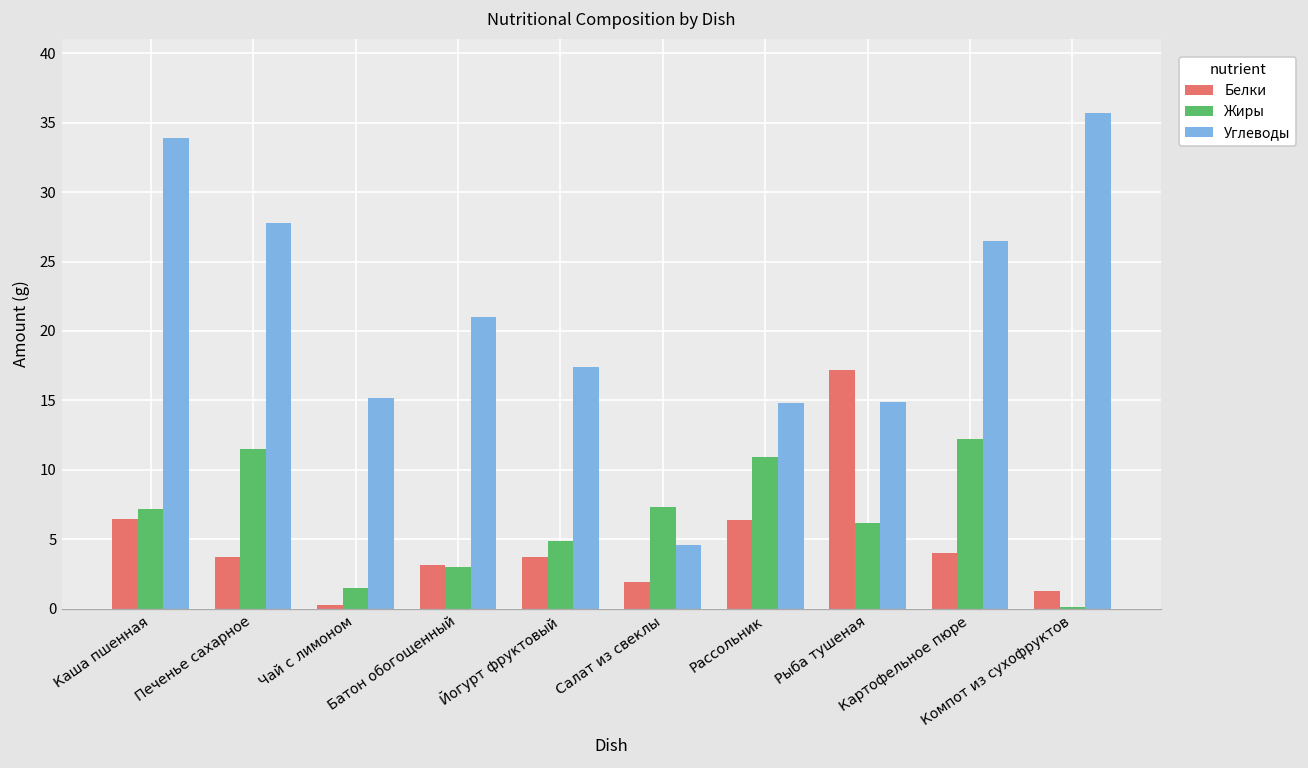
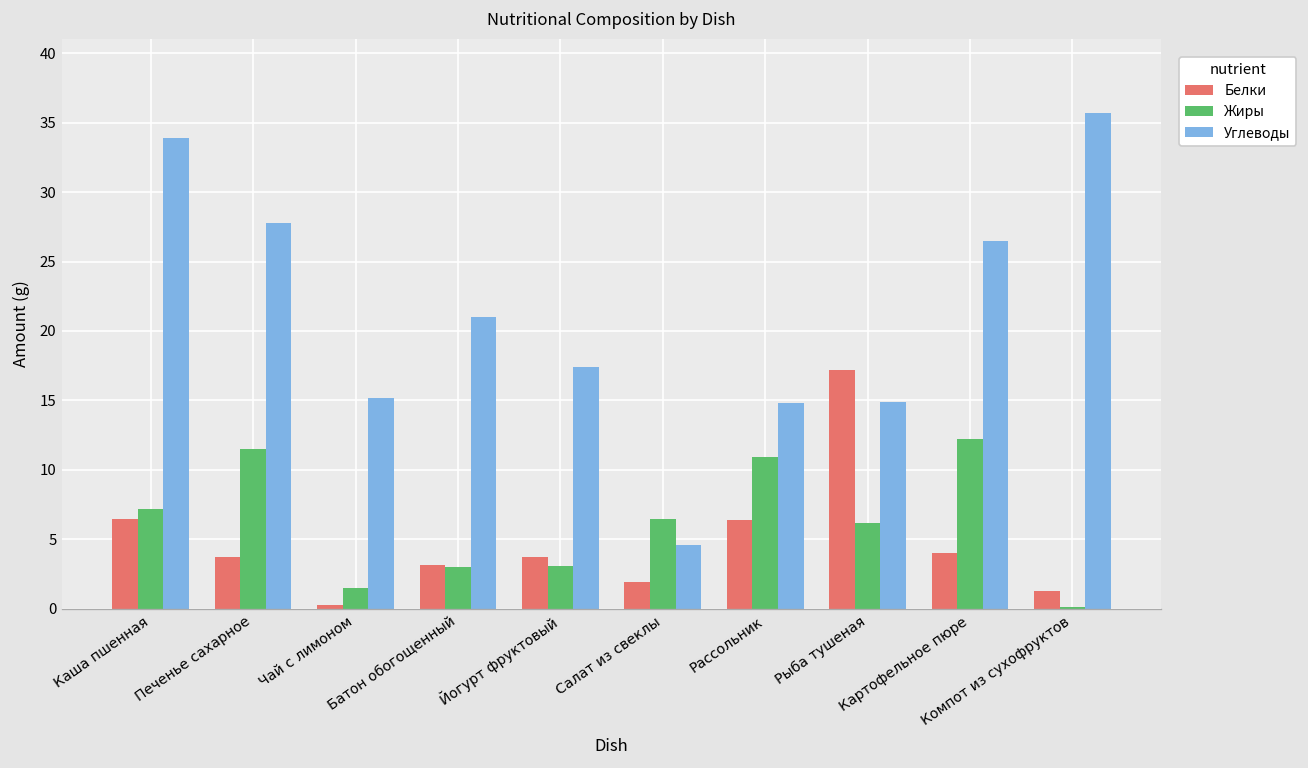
  {
    "Белки": {
      "Каша пшенная": 6.5,
      "Печенье сахарное": 3.8,
      "Чай с лимоном": 0.3,
      "Батон обогощенный": 3.2,
      "Йогурт фруктовый": 3.8,
      "Салат из свеклы": 1.9,
      "Рассольник": 6.4,
      "Рыба тушеная": 17.2,
      "Картофельное пюре": 4.0,
      "Компот из сухофруктов": 1.3
    },
    "Жиры": {
      "Каша пшенная": 7.2,
      "Печенье сахарное": 11.5,
      "Чай с лимоном": 1.5,
      "Батон обогощенный": 3.0,
-     "Йогурт фруктовый": 4.9,
-     "Салат из свеклы": 7.3,
+     "Йогурт фруктовый": 3.1,
+     "Салат из свеклы": 6.5,
      "Рассольник": 10.9,
      "Рыба тушеная": 6.2,
      "Картофельное пюре": 12.2
    },
    "Углеводы": {
      "Каша пшенная": 33.9,
      "Печенье сахарное": 27.8,
      "Чай с лимоном": 15.2,
      "Батон обогощенный": 21.0,
      "Йогурт фруктовый": 17.4,
      "Салат из свеклы": 4.6,
      "Рассольник": 14.8,
      "Рыба тушеная": 14.9,
      "Картофельное пюре": 26.5,
      "Компот из сухофруктов": 35.7
    }
  }
